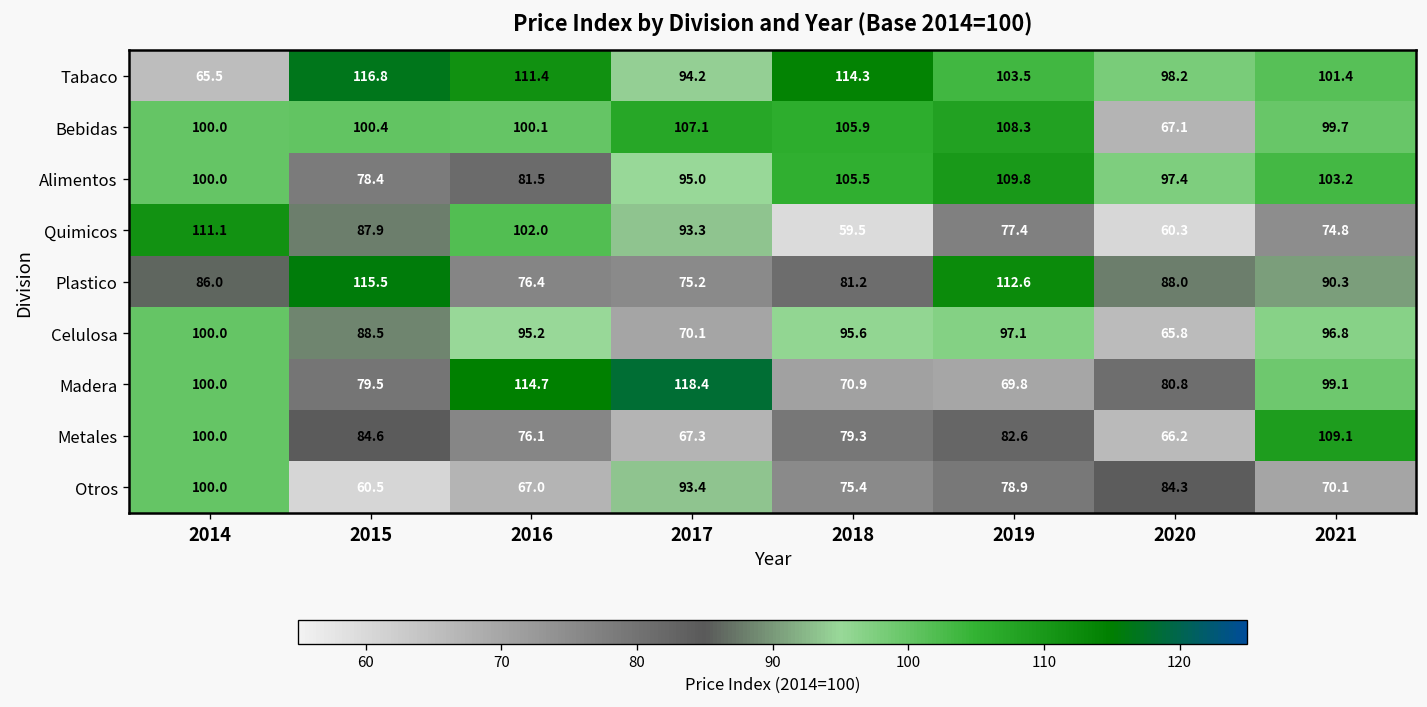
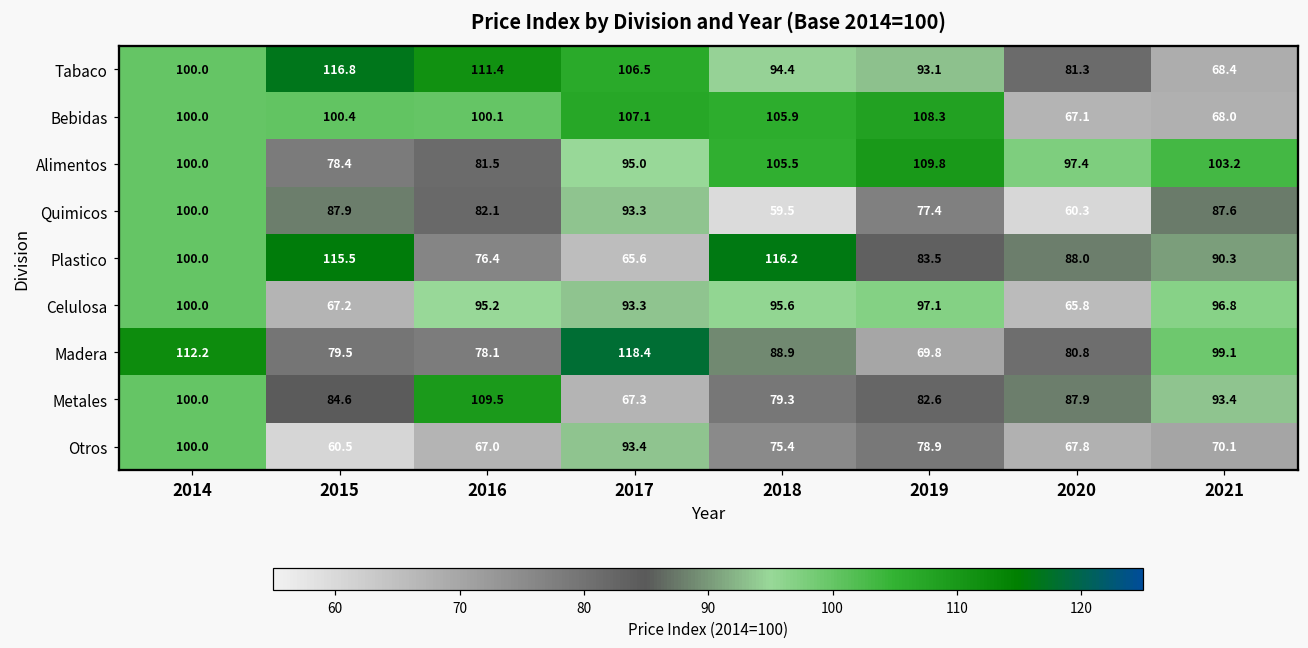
  {
    "Tabaco": {
-     "2014": 65.5,
+     "2014": 100.0,
      "2015": 116.8,
      "2016": 111.4,
-     "2017": 94.2,
-     "2018": 114.3,
-     "2019": 103.5,
-     "2020": 98.2,
-     "2021": 101.4
+     "2017": 106.5,
+     "2018": 94.4,
+     "2019": 93.1,
+     "2020": 81.3,
+     "2021": 68.4
    },
    "Bebidas": {
      "2014": 100.0,
      "2015": 100.4,
      "2016": 100.1,
      "2017": 107.1,
      "2018": 105.9,
      "2019": 108.3,
      "2020": 67.1,
-     "2021": 99.7
+     "2021": 68.0
    },
    "Alimentos": {
      "2014": 100.0,
      "2015": 78.4,
      "2016": 81.5,
      "2017": 95.0,
      "2018": 105.5,
      "2019": 109.8,
      "2020": 97.4,
      "2021": 103.2
    },
    "Quimicos": {
-     "2014": 111.1,
+     "2014": 100.0,
      "2015": 87.9,
-     "2016": 102.0,
+     "2016": 82.1,
      "2017": 93.3,
      "2019": 77.4,
-     "2021": 74.8
+     "2021": 87.6
    },
    "Plastico": {
-     "2014": 86.0,
+     "2014": 100.0,
      "2015": 115.5,
      "2016": 76.4,
-     "2017": 75.2,
-     "2018": 81.2,
-     "2019": 112.6,
+     "2017": 65.6,
+     "2018": 116.2,
+     "2019": 83.5,
      "2020": 88.0,
      "2021": 90.3
    },
    "Celulosa": {
      "2014": 100.0,
-     "2015": 88.5,
+     "2015": 67.2,
      "2016": 95.2,
-     "2017": 70.1,
+     "2017": 93.3,
      "2018": 95.6,
      "2019": 97.1,
      "2020": 65.8,
      "2021": 96.8
    },
    "Madera": {
-     "2014": 100.0,
+     "2014": 112.2,
      "2015": 79.5,
-     "2016": 114.7,
+     "2016": 78.1,
      "2017": 118.4,
-     "2018": 70.9,
+     "2018": 88.9,
      "2019": 69.8,
      "2020": 80.8,
      "2021": 99.1
    },
    "Metales": {
      "2014": 100.0,
      "2015": 84.6,
-     "2016": 76.1,
+     "2016": 109.5,
      "2017": 67.3,
      "2018": 79.3,
      "2019": 82.6,
-     "2020": 66.2,
-     "2021": 109.1
+     "2020": 87.9,
+     "2021": 93.4
    },
    "Otros": {
      "2014": 100.0,
      "2016": 67.0,
      "2017": 93.4,
      "2018": 75.4,
      "2019": 78.9,
-     "2020": 84.3,
+     "2020": 67.8,
      "2021": 70.1
    }
  }
